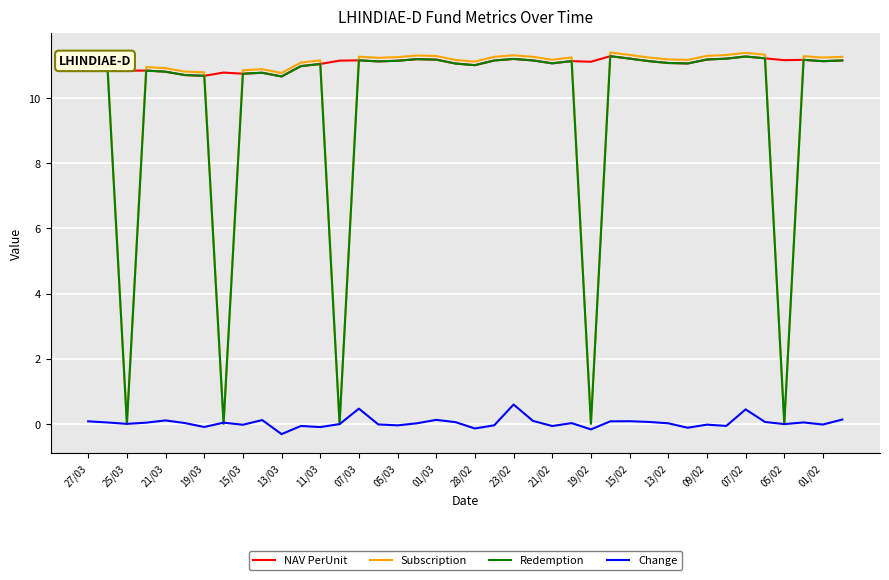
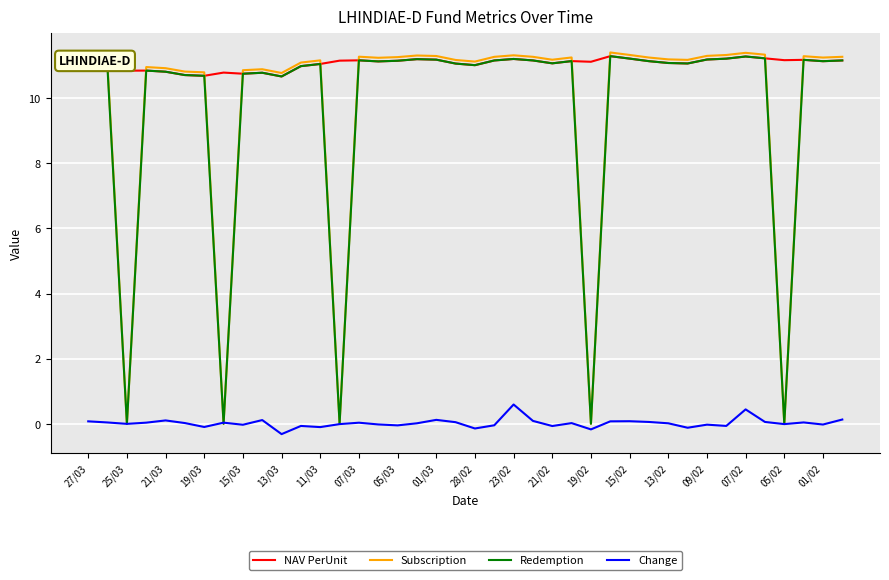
  {
    "NAV PerUnit": {
      "19/02": 11.1,
      "05/02": 11.2
    },
    "Subscription": {
      "21/03": 10.9,
      "19/03": 10.8,
      "15/03": 10.9,
      "13/03": 10.8,
      "11/03": 11.2,
      "07/03": 11.3,
      "05/03": 11.3,
      "01/03": 11.3,
      "28/02": 11.1,
      "23/02": 11.3,
      "21/02": 11.2,
      "15/02": 11.3,
      "13/02": 11.2,
      "09/02": 11.3,
      "07/02": 11.4,
      "01/02": 11.2
    },
    "Change": {
      "27/03": 0.1,
      "21/03": 0.1,
      "19/03": -0.1,
      "15/03": 0.0,
      "13/03": -0.3,
      "11/03": -0.1,
-     "07/03": 0.5,
+     "07/03": 0.0,
      "05/03": 0.0,
      "01/03": 0.1,
      "28/02": -0.1,
      "23/02": 0.6,
      "21/02": -0.1,
      "19/02": -0.2,
      "15/02": 0.1,
      "13/02": 0.0,
      "09/02": 0.0,
      "07/02": 0.4,
      "01/02": 0.0
    }
  }
